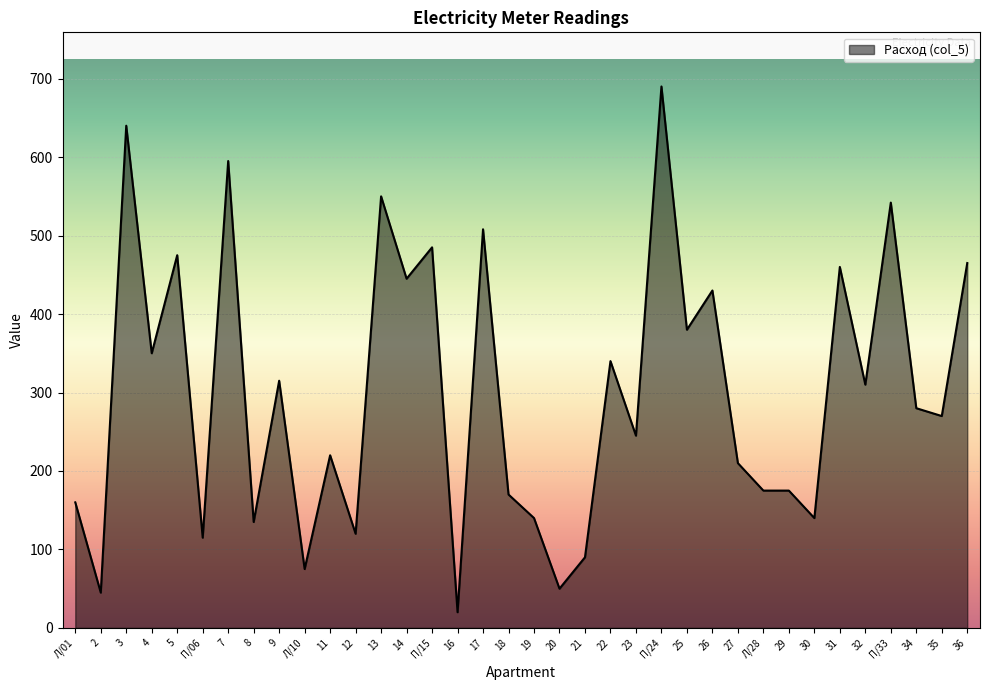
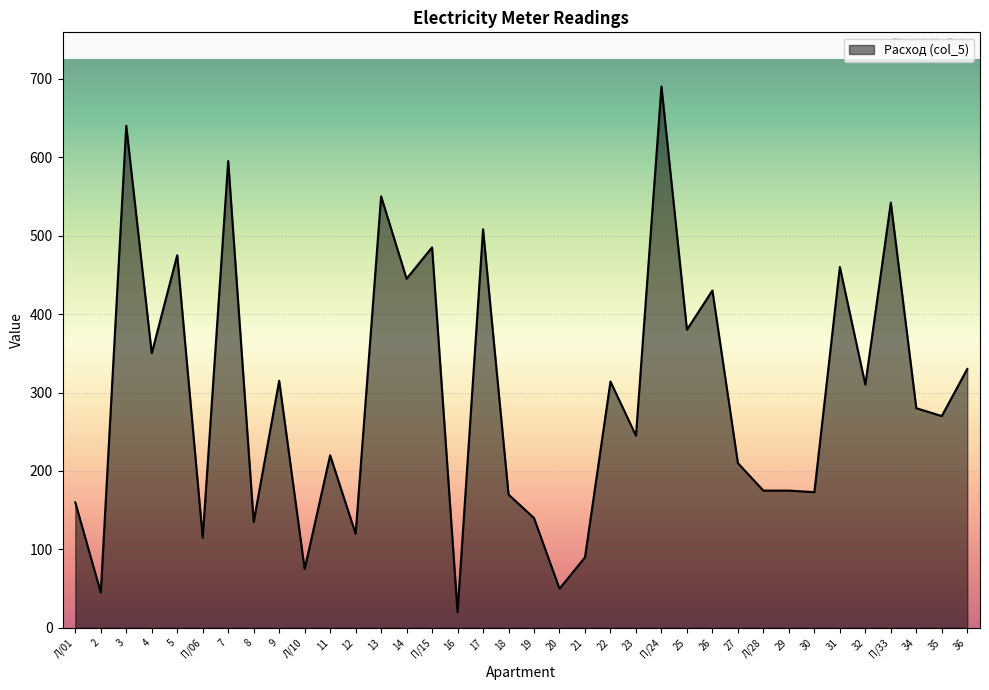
  {
    "Л/01": 160,
    "2": 50,
    "3": 640,
    "4": 350,
    "5": 480,
    "П/06": 120,
    "7": 600,
    "8": 140,
    "9": 320,
    "Л/10": 80,
    "11": 220,
    "12": 120,
    "13": 550,
    "14": 450,
    "П/15": 490,
    "16": 20,
    "17": 510,
    "18": 170,
    "19": 140,
    "20": 50,
    "21": 90,
-   "22": 340,
+   "22": 310,
    "23": 250,
    "П/24": 690,
    "25": 380,
    "26": 430,
    "27": 210,
    "Л/28": 180,
    "29": 180,
-   "30": 140,
+   "30": 170,
    "31": 460,
    "32": 310,
    "П/33": 540,
    "34": 280,
    "35": 270,
-   "36": 470
+   "36": 330
  }
